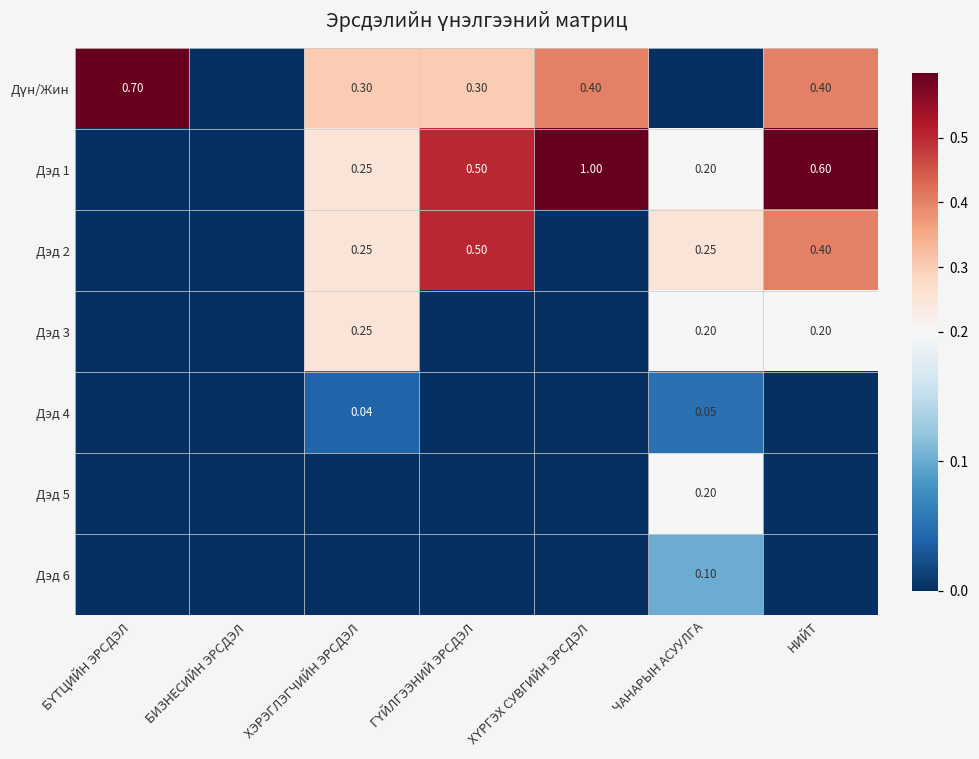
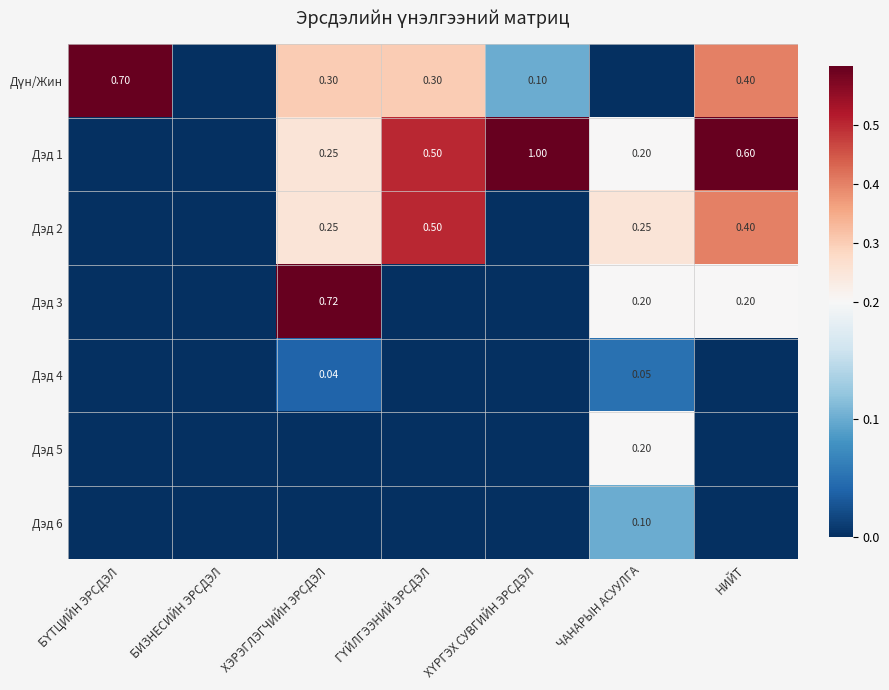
  {
    "Дүн/Жин": {
      "БҮТЦИЙН ЭРСДЭЛ": 0.70,
      "ХЭРЭГЛЭГЧИЙН ЭРСДЭЛ": 0.30,
      "ГҮЙЛГЭЭНИЙ ЭРСДЭЛ": 0.30,
-     "ХҮРГЭХ СУВГИЙН ЭРСДЭЛ": 0.40,
+     "ХҮРГЭХ СУВГИЙН ЭРСДЭЛ": 0.10,
      "НИЙТ": 0.40
    },
    "Дэд 1": {
      "ХЭРЭГЛЭГЧИЙН ЭРСДЭЛ": 0.25,
      "ГҮЙЛГЭЭНИЙ ЭРСДЭЛ": 0.50,
      "ХҮРГЭХ СУВГИЙН ЭРСДЭЛ": 1.00,
      "ЧАНАРЫН АСУУЛГА": 0.20,
      "НИЙТ": 0.60
    },
    "Дэд 2": {
      "ХЭРЭГЛЭГЧИЙН ЭРСДЭЛ": 0.25,
      "ГҮЙЛГЭЭНИЙ ЭРСДЭЛ": 0.50,
      "ЧАНАРЫН АСУУЛГА": 0.25,
      "НИЙТ": 0.40
    },
    "Дэд 3": {
-     "ХЭРЭГЛЭГЧИЙН ЭРСДЭЛ": 0.25,
+     "ХЭРЭГЛЭГЧИЙН ЭРСДЭЛ": 0.72,
      "ЧАНАРЫН АСУУЛГА": 0.20,
      "НИЙТ": 0.20
    },
    "Дэд 4": {
      "ХЭРЭГЛЭГЧИЙН ЭРСДЭЛ": 0.04,
      "ЧАНАРЫН АСУУЛГА": 0.05
    },
    "Дэд 5": {
      "ЧАНАРЫН АСУУЛГА": 0.20
    },
    "Дэд 6": {
      "ЧАНАРЫН АСУУЛГА": 0.10
    }
  }
